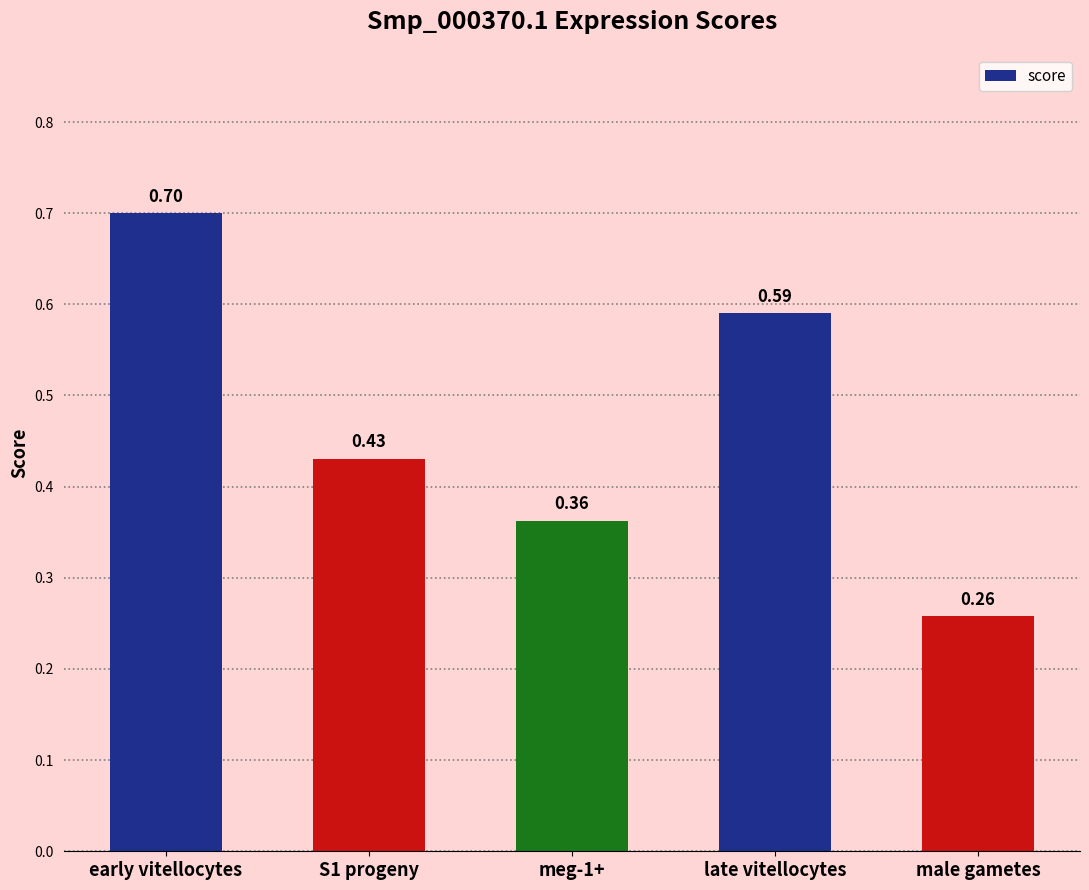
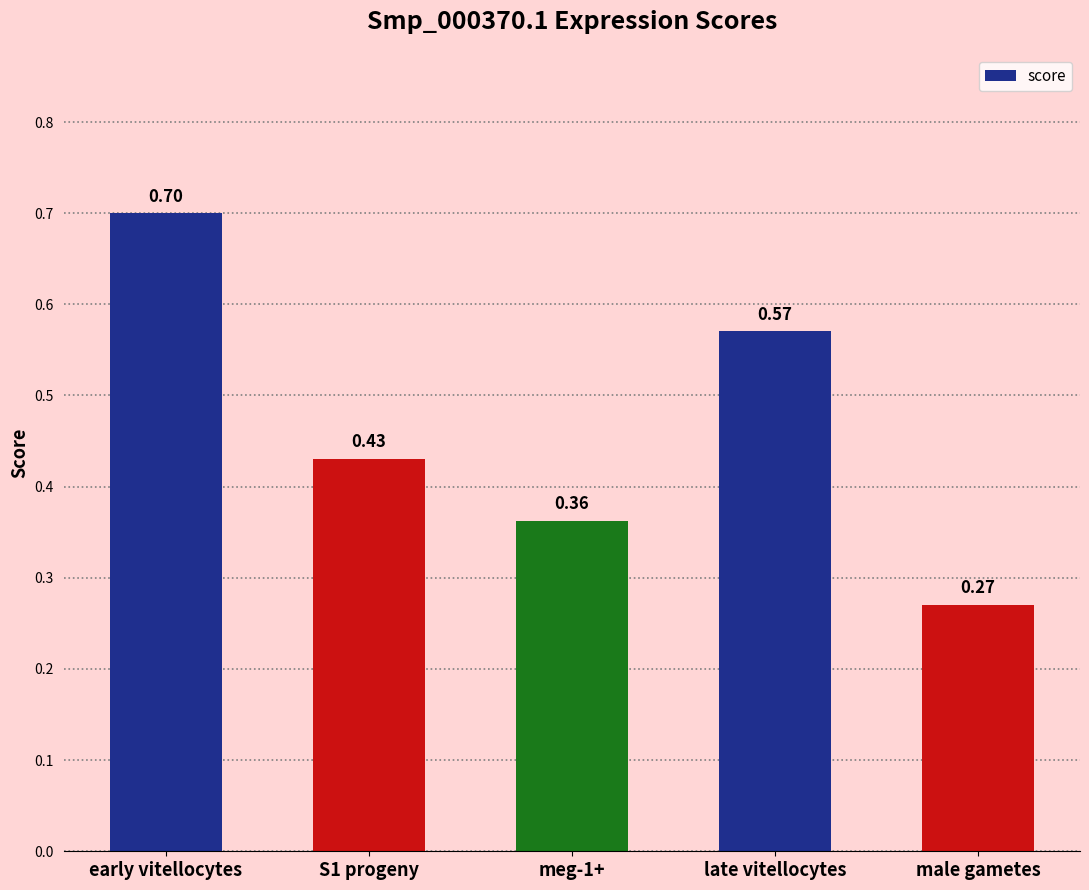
  {
    "early vitellocytes": 0.70,
    "S1 progeny": 0.43,
    "meg-1+": 0.36,
-   "late vitellocytes": 0.59,
-   "male gametes": 0.26
+   "late vitellocytes": 0.57,
+   "male gametes": 0.27
  }
